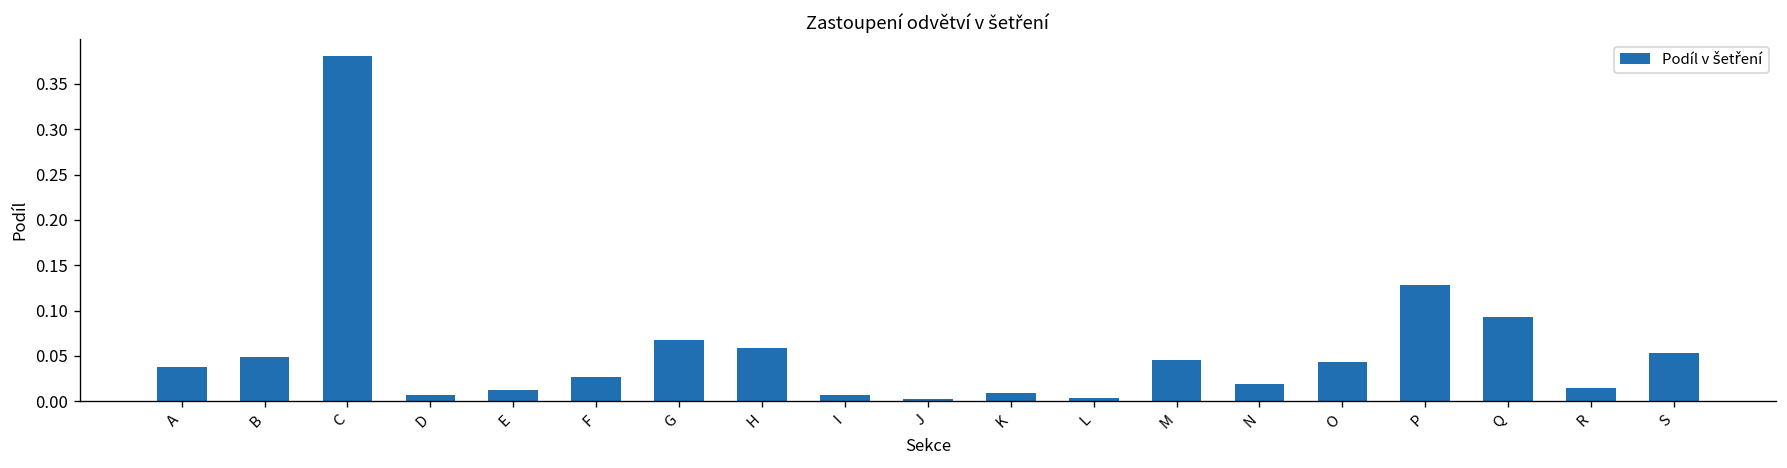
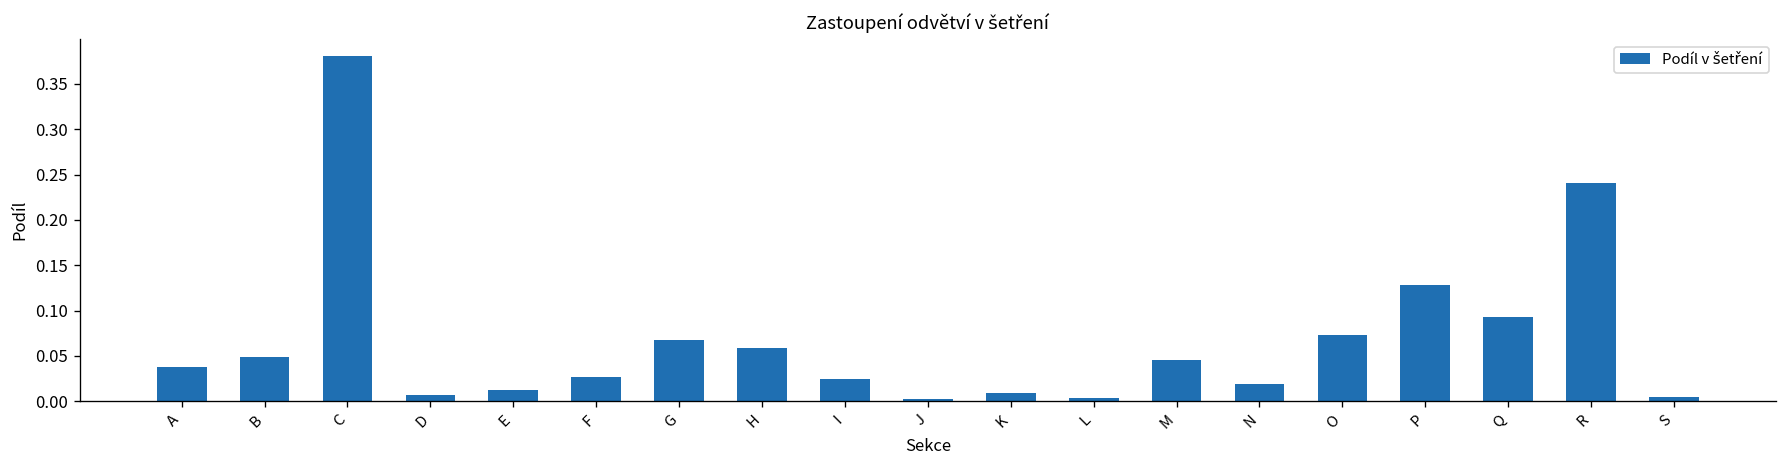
  {
    "A": 0.04,
    "B": 0.05,
    "C": 0.38,
    "D": 0.01,
    "E": 0.01,
    "F": 0.03,
    "G": 0.07,
    "H": 0.06,
-   "I": 0.01,
+   "I": 0.02,
    "K": 0.01,
    "M": 0.05,
    "N": 0.02,
-   "O": 0.04,
+   "O": 0.07,
    "P": 0.13,
    "Q": 0.09,
-   "R": 0.01,
-   "S": 0.05
+   "R": 0.24,
+   "S": 0.00
  }
